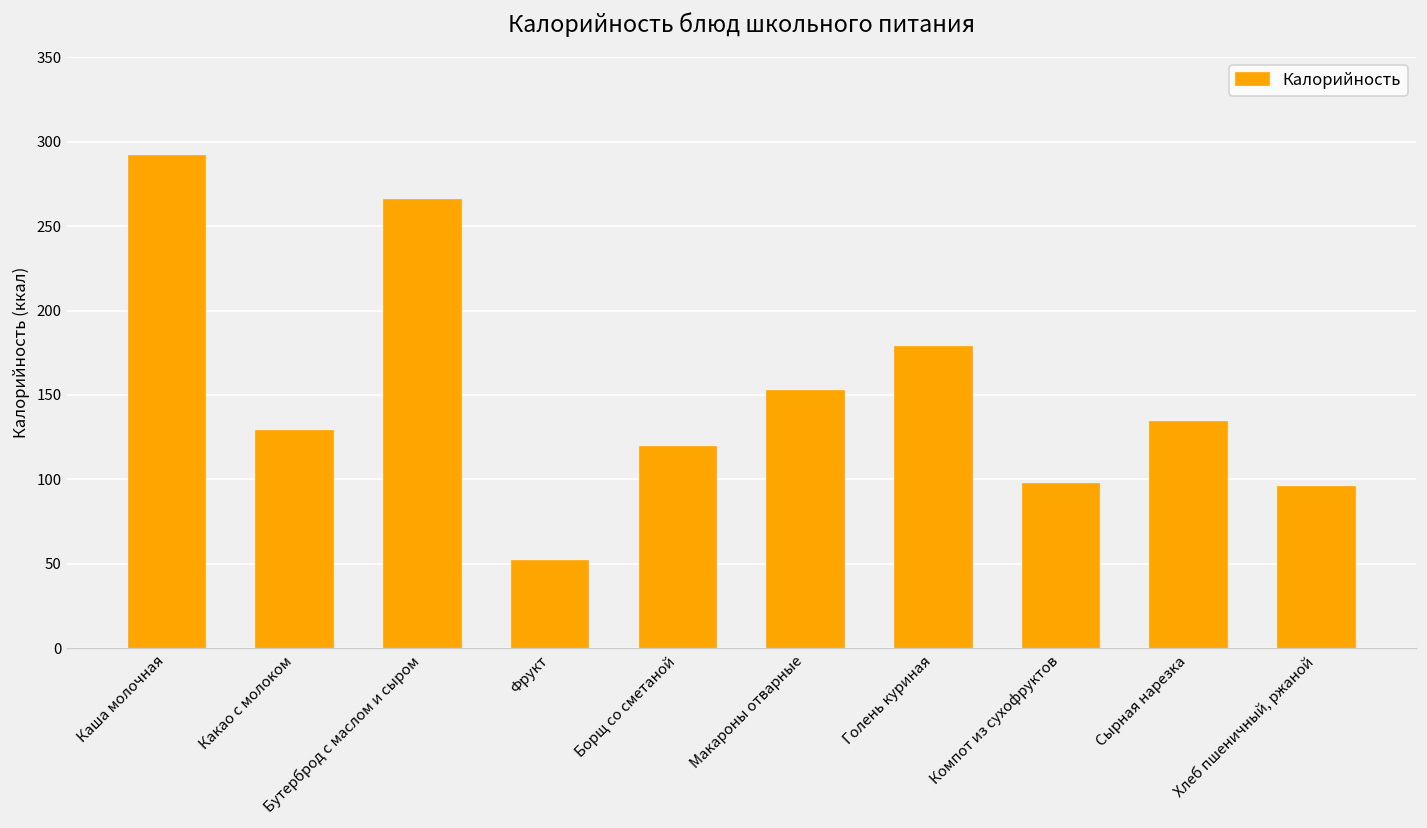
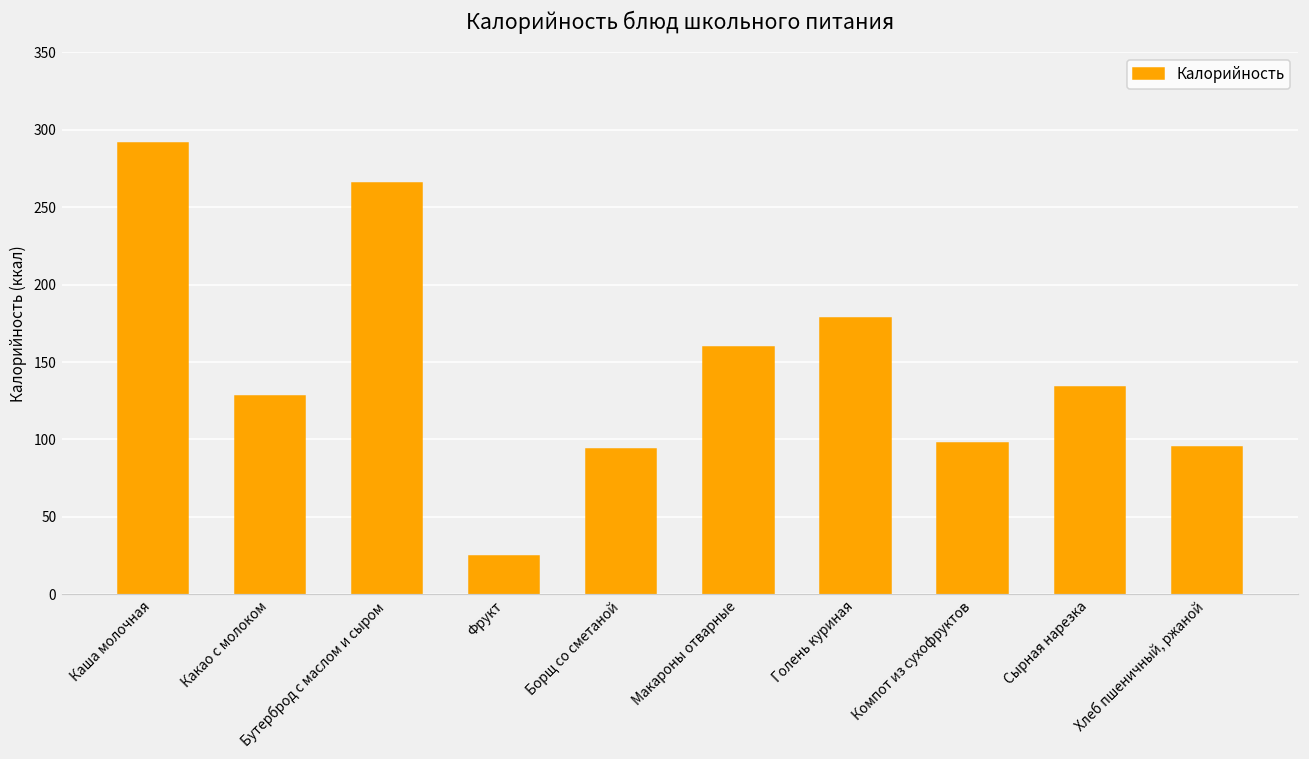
  {
    "Каша молочная": 291,
    "Какао с молоком": 128,
    "Бутерброд с маслом и сыром": 266,
-   "Фрукт": 52,
-   "Борщ со сметаной": 120,
-   "Макароны отварные": 152,
+   "Фрукт": 25,
+   "Борщ со сметаной": 94,
+   "Макароны отварные": 160,
    "Голень куриная": 179,
    "Компот из сухофруктов": 98,
    "Сырная нарезка": 134,
    "Хлеб пшеничный, ржаной": 95
  }
